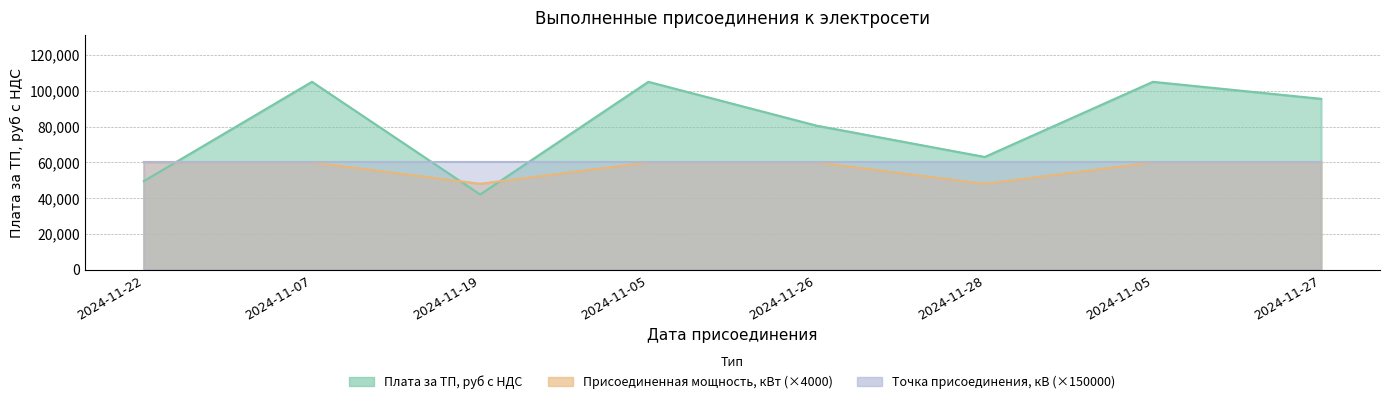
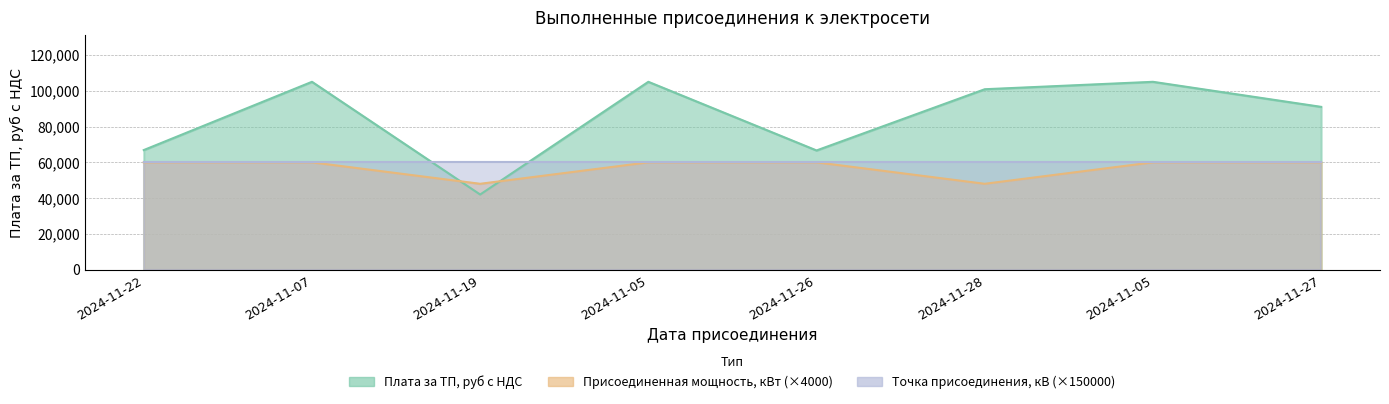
  {
    "Плата за ТП, руб с НДС": {
-     "2024-11-22": "49,000",
+     "2024-11-22": "67,000",
      "2024-11-07": "105,000",
      "2024-11-19": "42,000",
-     "2024-11-26": "81,000",
-     "2024-11-28": "63,000",
-     "2024-11-27": "95,000"
+     "2024-11-26": "67,000",
+     "2024-11-28": "101,000",
+     "2024-11-27": "91,000"
    },
    "Присоединенная мощность, кВт (×4000)": {
      "2024-11-19": "48,000",
      "2024-11-28": "48,000"
    },
    "Точка присоединения, кВ (×150000)": {
      "2024-11-19": "60,000",
      "2024-11-28": "60,000"
    }
  }
